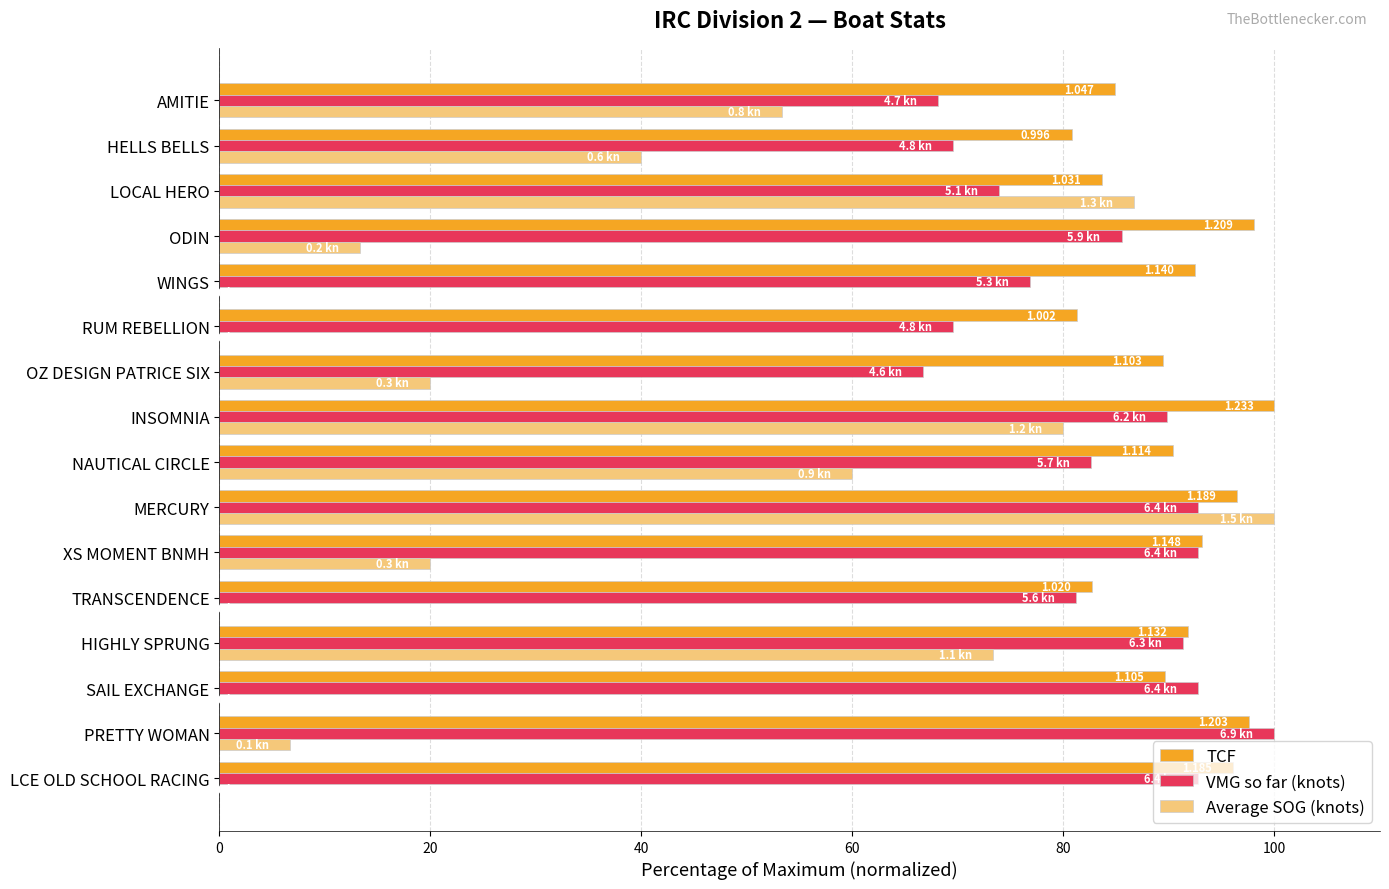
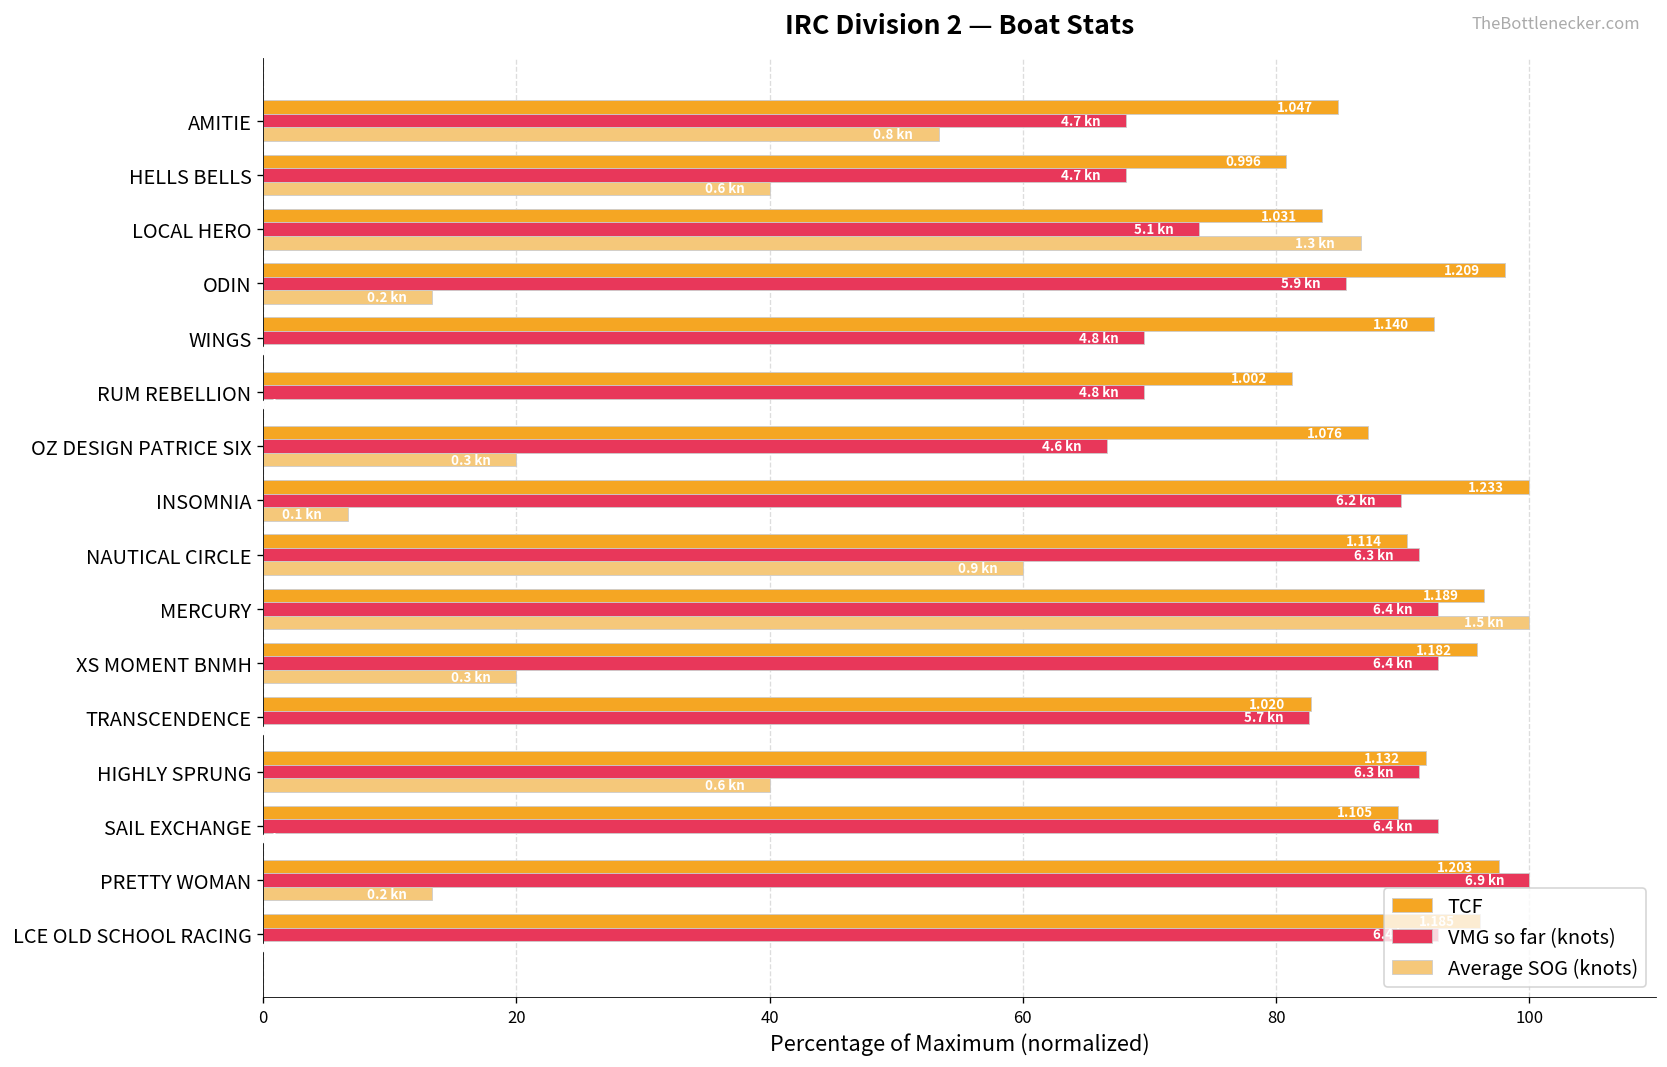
  {
    "TCF": {
-     "OZ DESIGN PATRICE SIX": 1.103,
-     "XS MOMENT BNMH": 1.148
+     "OZ DESIGN PATRICE SIX": 1.076,
+     "XS MOMENT BNMH": 1.182
    },
    "VMG so far (knots)": {
-     "HELLS BELLS": 4.8,
-     "WINGS": 5.3,
-     "NAUTICAL CIRCLE": 5.7,
-     "TRANSCENDENCE": 5.6
+     "HELLS BELLS": 4.7,
+     "WINGS": 4.8,
+     "NAUTICAL CIRCLE": 6.3,
+     "TRANSCENDENCE": 5.7
    },
    "Average SOG (knots)": {
-     "INSOMNIA": 1.2,
-     "HIGHLY SPRUNG": 1.1,
-     "PRETTY WOMAN": 0.1
+     "INSOMNIA": 0.1,
+     "HIGHLY SPRUNG": 0.6,
+     "PRETTY WOMAN": 0.2
    }
  }
